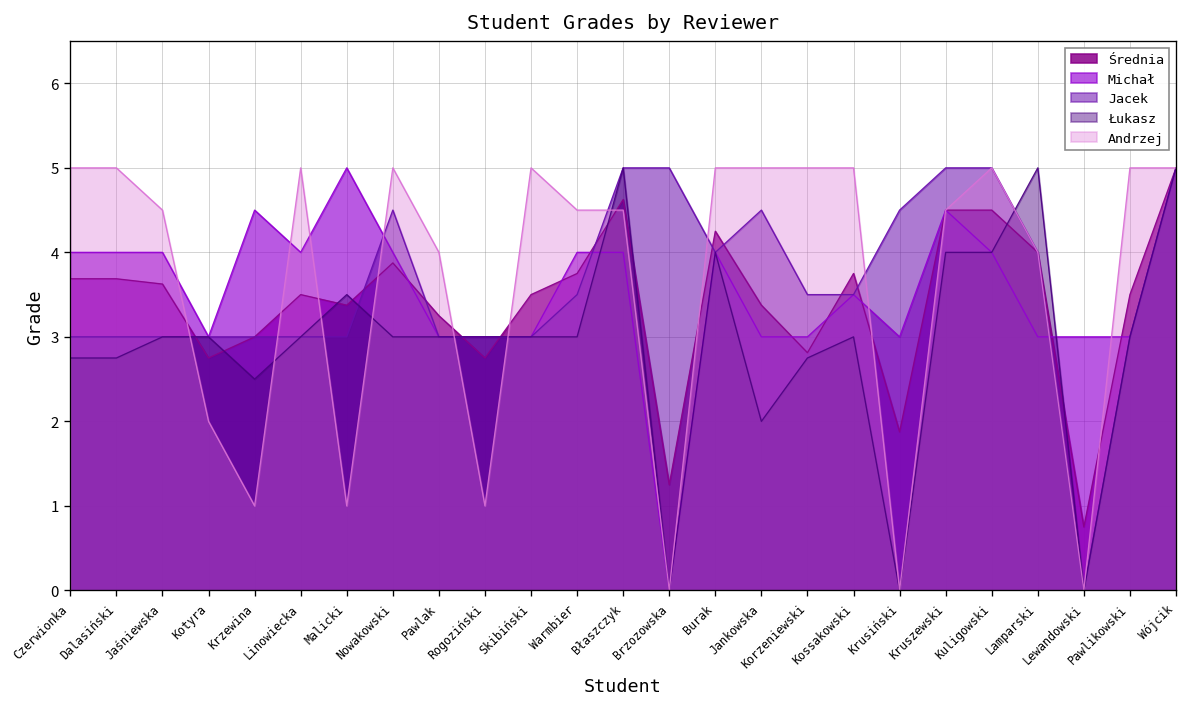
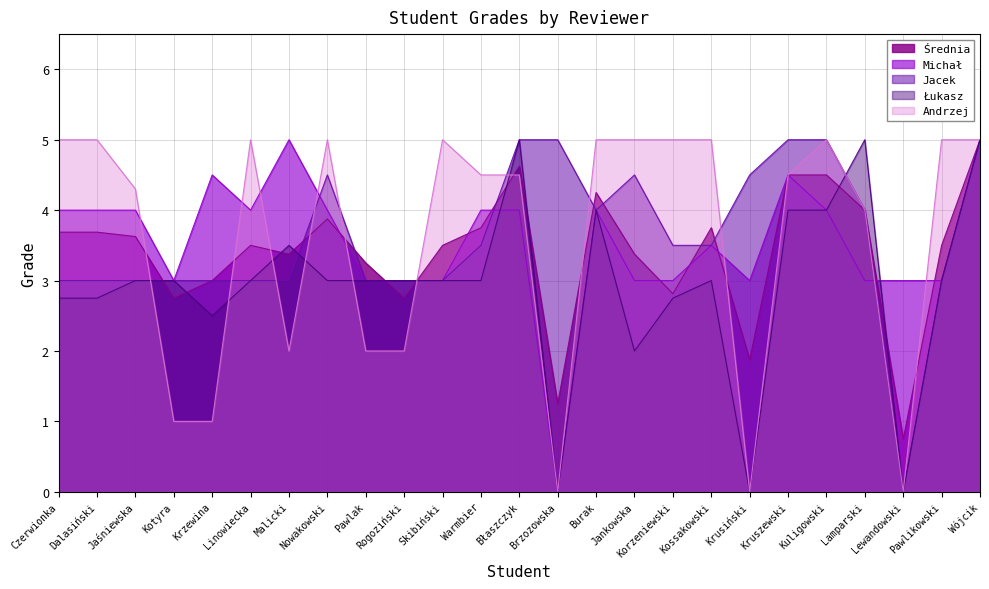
  {
    "Andrzej": {
      "Czerwionka": 5.0,
      "Dalasiński": 5.0,
-     "Jaśniewska": 4.5,
-     "Kotyra": 2,
+     "Jaśniewska": 4.3,
+     "Kotyra": 1,
      "Krzewina": 1.0,
      "Linowiecka": 5.0,
-     "Malicki": 1,
+     "Malicki": 2,
      "Nowakowski": 5.0,
-     "Pawlak": 4,
-     "Rogoziński": 1,
+     "Pawlak": 2,
+     "Rogoziński": 2,
      "Skibiński": 5.0,
      "Warmbier": 4.5,
      "Błaszczyk": 4.5,
      "Burak": 5.0,
      "Jankowska": 5.0,
      "Korzeniewski": 5.0,
      "Kossakowski": 5.0,
      "Pawlikowski": 5.0
    }
  }
